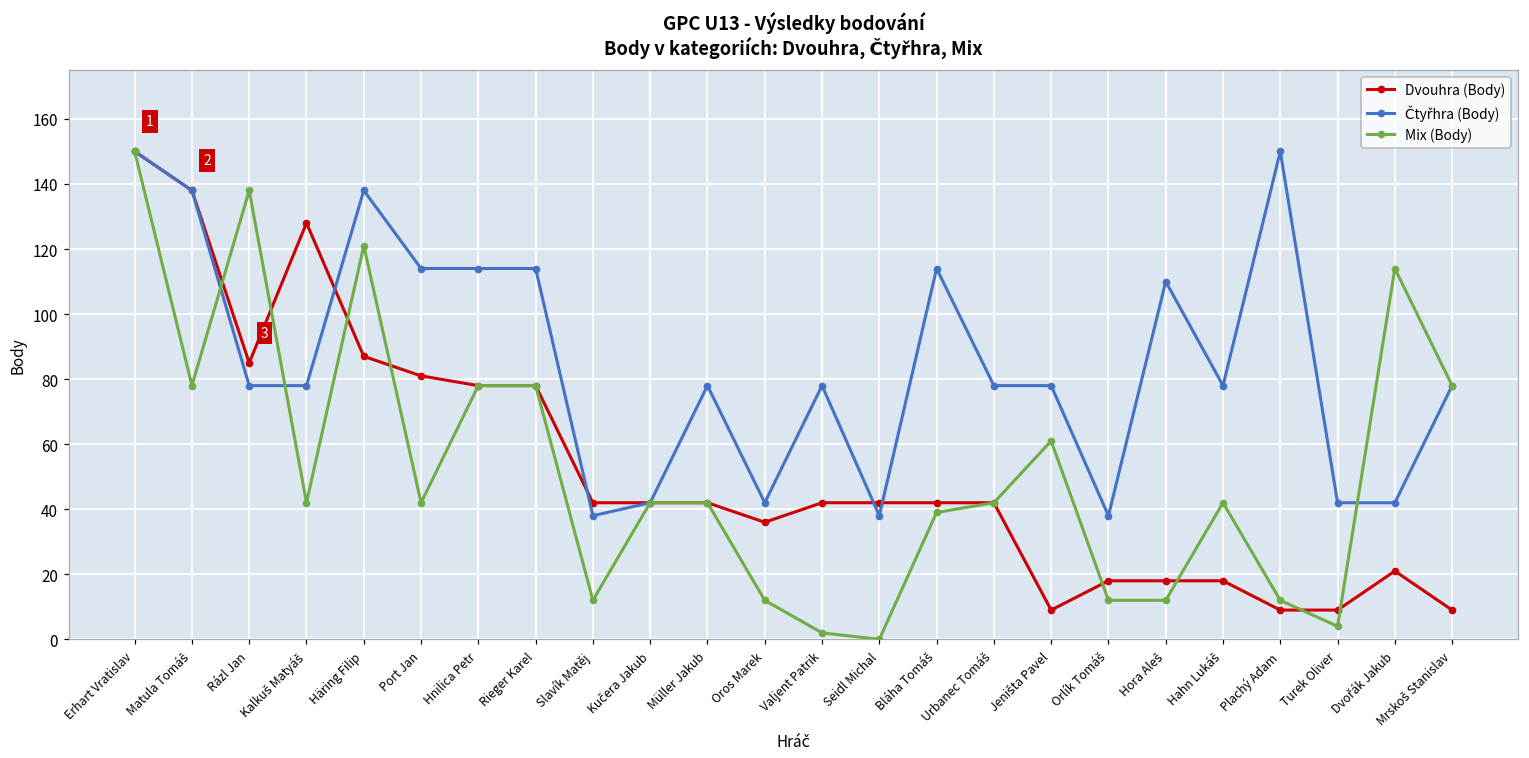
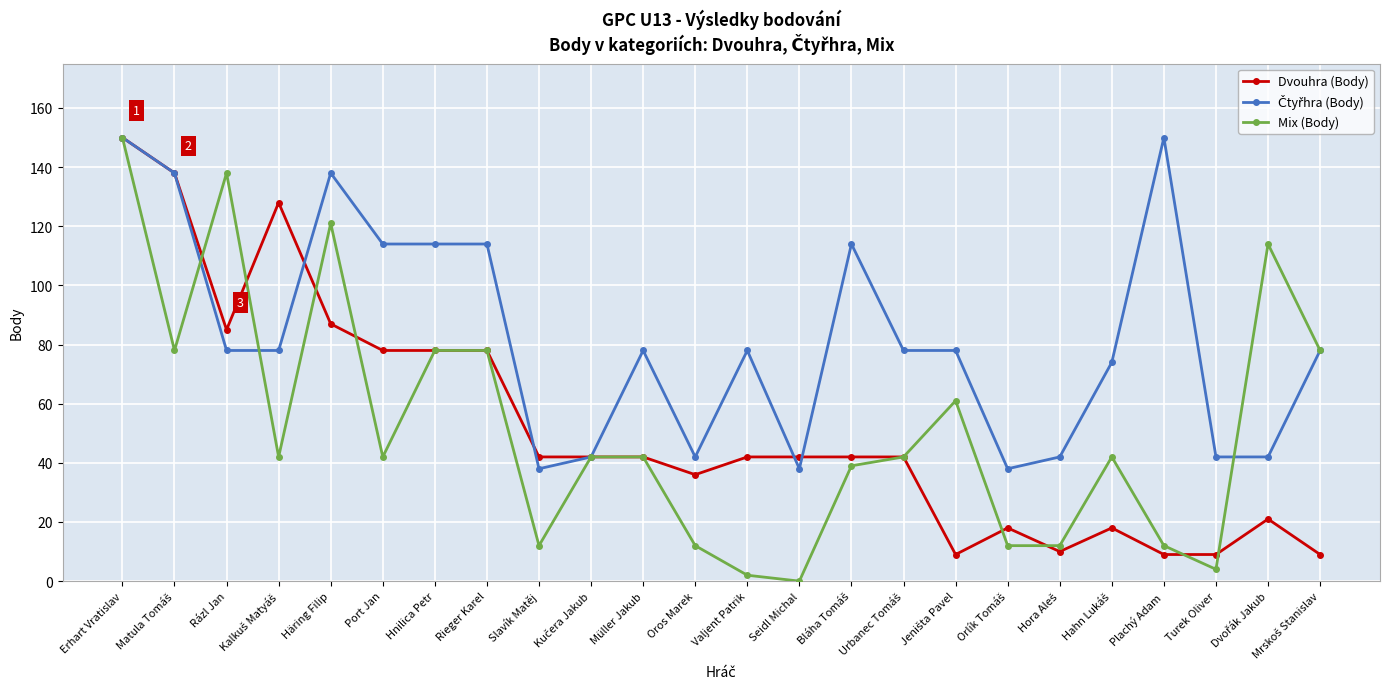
  {
    "Dvouhra (Body)": {
      "Kalkuš Matyáš": 128,
      "Häring Filip": 87,
-     "Port Jan": 81,
+     "Port Jan": 78,
      "Slavík Matěj": 42,
      "Oros Marek": 36,
      "Valjent Patrik": 42,
      "Seidl Michal": 42,
      "Bláha Tomáš": 42,
      "Jeništa Pavel": 9,
      "Orlík Tomáš": 18,
-     "Hora Aleš": 18,
+     "Hora Aleš": 10,
      "Hahn Lukáš": 18,
      "Plachý Adam": 9,
      "Turek Oliver": 9,
      "Dvořák Jakub": 21,
      "Mrskoš Stanislav": 9
    },
    "Čtyřhra (Body)": {
      "Rázl Jan": 78,
      "Kalkuš Matyáš": 78,
      "Häring Filip": 138,
      "Port Jan": 114,
      "Hnilica Petr": 114,
      "Rieger Karel": 114,
      "Slavík Matěj": 38,
      "Müller Jakub": 78,
      "Oros Marek": 42,
      "Valjent Patrik": 78,
      "Seidl Michal": 38,
      "Bláha Tomáš": 114,
      "Urbanec Tomáš": 78,
      "Jeništa Pavel": 78,
      "Orlík Tomáš": 38,
-     "Hora Aleš": 110,
-     "Hahn Lukáš": 78,
+     "Hora Aleš": 42,
+     "Hahn Lukáš": 74,
      "Plachý Adam": 150,
      "Turek Oliver": 42,
      "Dvořák Jakub": 42
    },
    "Mix (Body)": {
      "Matula Tomáš": 78,
      "Rázl Jan": 138,
      "Kalkuš Matyáš": 42,
      "Häring Filip": 121,
      "Port Jan": 42,
      "Slavík Matěj": 12,
      "Oros Marek": 12,
      "Valjent Patrik": 2,
      "Seidl Michal": 0,
      "Bláha Tomáš": 39,
      "Jeništa Pavel": 61,
      "Orlík Tomáš": 12,
      "Hora Aleš": 12,
      "Hahn Lukáš": 42,
      "Plachý Adam": 12,
      "Turek Oliver": 4,
      "Dvořák Jakub": 114
    }
  }
